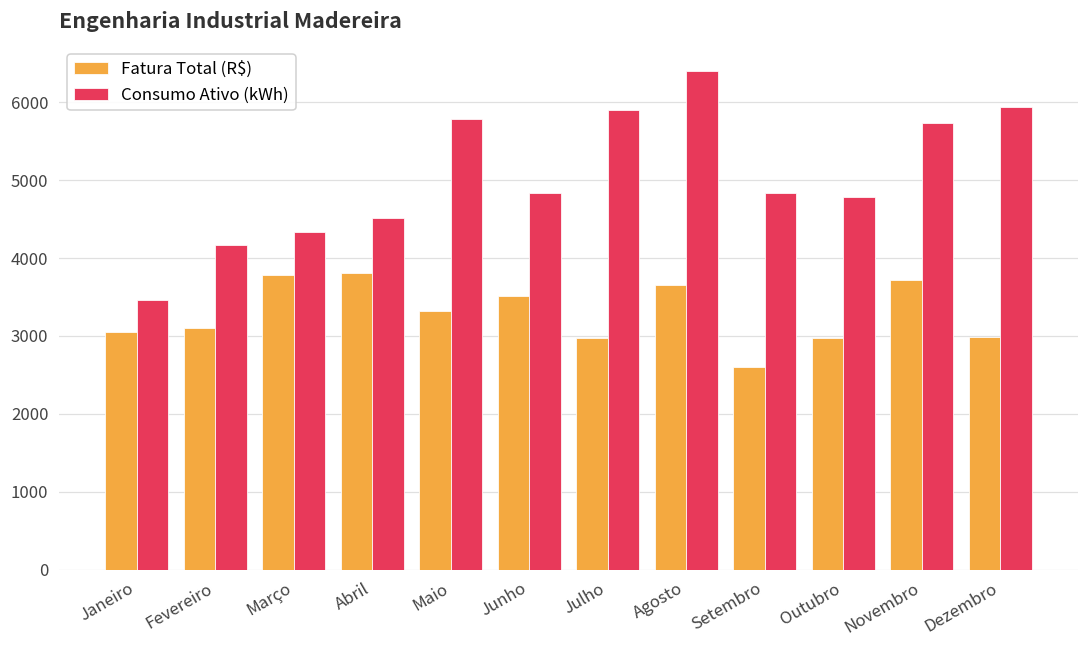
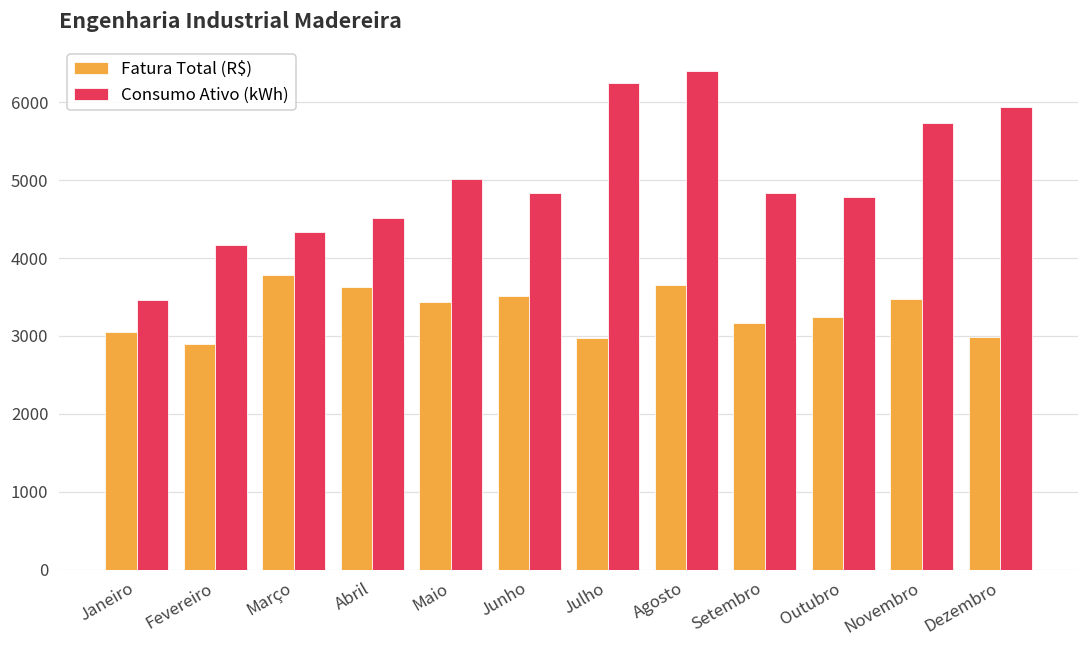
  {
    "Fatura Total (R$)": {
      "Janeiro": 3000,
-     "Fevereiro": 3100,
+     "Fevereiro": 2900,
      "Março": 3800,
-     "Abril": 3800,
-     "Maio": 3300,
+     "Abril": 3600,
+     "Maio": 3400,
      "Junho": 3500,
      "Julho": 3000,
      "Agosto": 3600,
-     "Setembro": 2600,
-     "Outubro": 3000,
-     "Novembro": 3700,
+     "Setembro": 3200,
+     "Outubro": 3200,
+     "Novembro": 3500,
      "Dezembro": 3000
    },
    "Consumo Ativo (kWh)": {
      "Janeiro": 3500,
      "Fevereiro": 4200,
      "Março": 4300,
      "Abril": 4500,
-     "Maio": 5800,
+     "Maio": 5000,
      "Junho": 4800,
-     "Julho": 5900,
+     "Julho": 6200,
      "Agosto": 6400,
      "Setembro": 4800,
      "Outubro": 4800,
      "Novembro": 5700,
      "Dezembro": 5900
    }
  }
